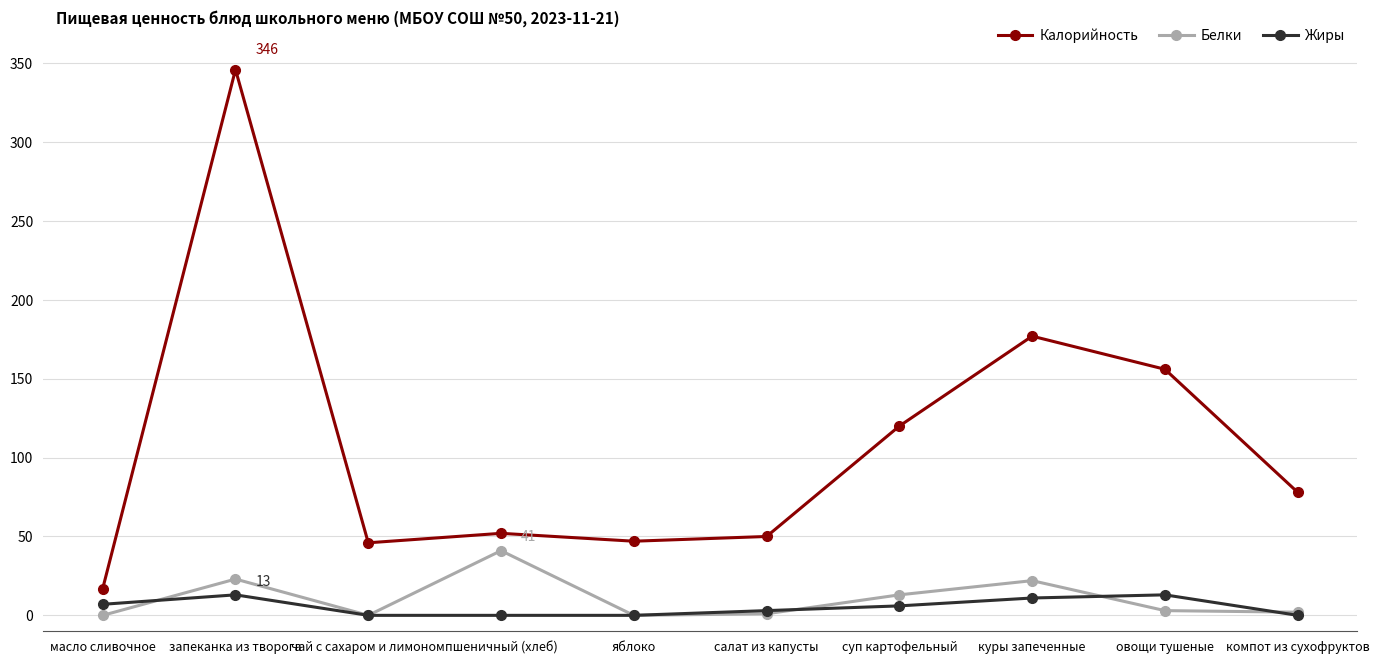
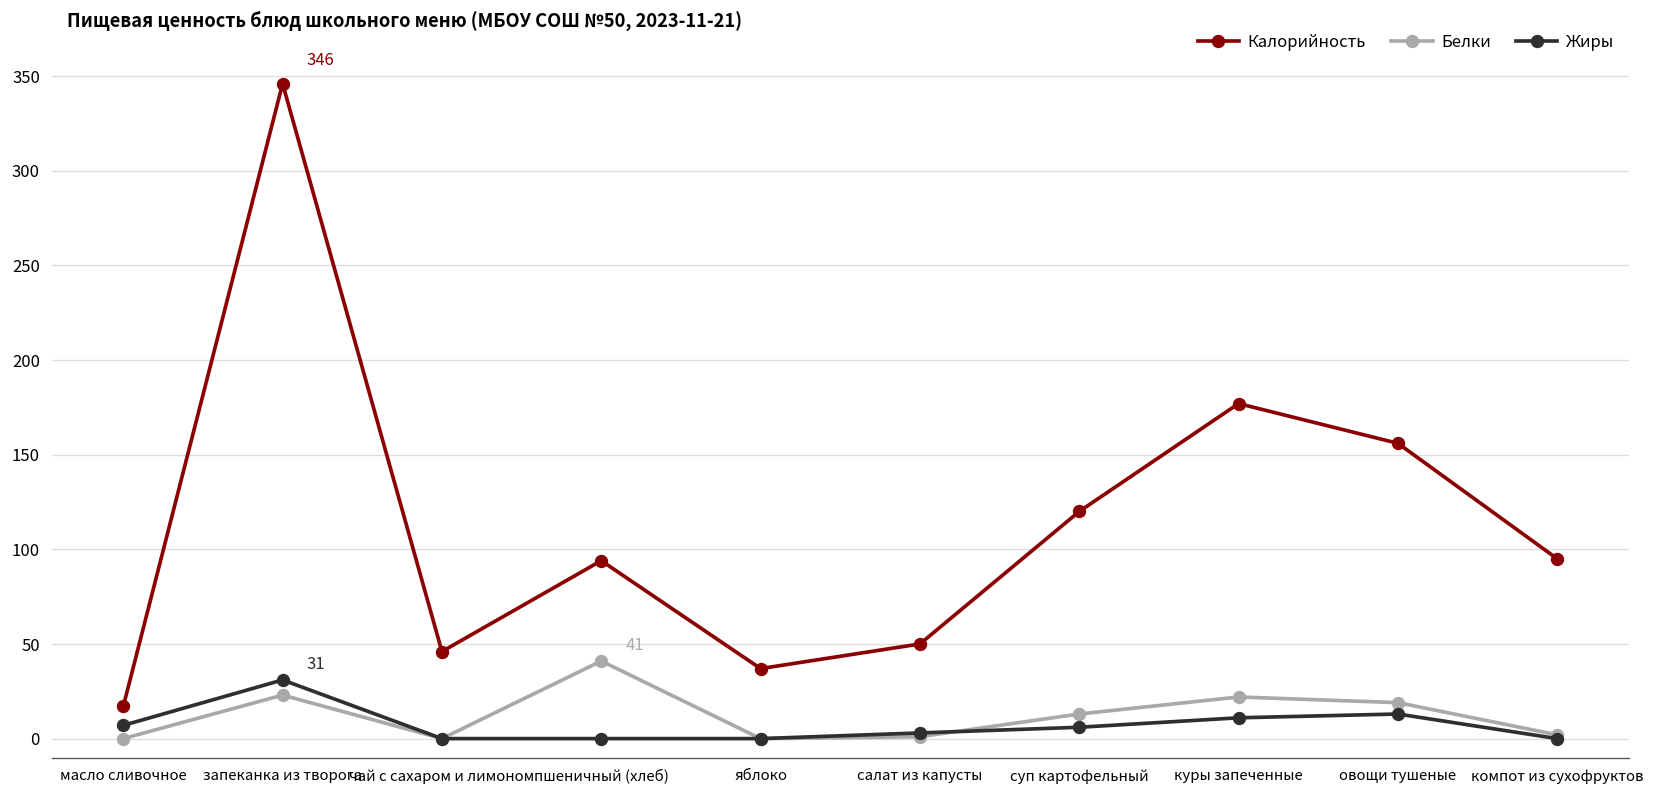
  {
    "Калорийность": {
      "масло сливочное": 17,
      "чай с сахаром и лимоном": 46,
-     "пшеничный (хлеб)": 52,
-     "яблоко": 47,
+     "пшеничный (хлеб)": 94,
+     "яблоко": 37,
      "салат из капусты": 50,
      "суп картофельный": 120,
      "куры запеченные": 177,
      "овощи тушеные": 156,
-     "компот из сухофруктов": 78
+     "компот из сухофруктов": 95
    },
    "Белки": {
      "масло сливочное": 0,
      "запеканка из творога": 23,
      "салат из капусты": 1,
      "суп картофельный": 13,
      "куры запеченные": 22,
-     "овощи тушеные": 3,
+     "овощи тушеные": 19,
      "компот из сухофруктов": 2
    },
    "Жиры": {
-     "запеканка из творога": 13
+     "запеканка из творога": 31
    }
  }
